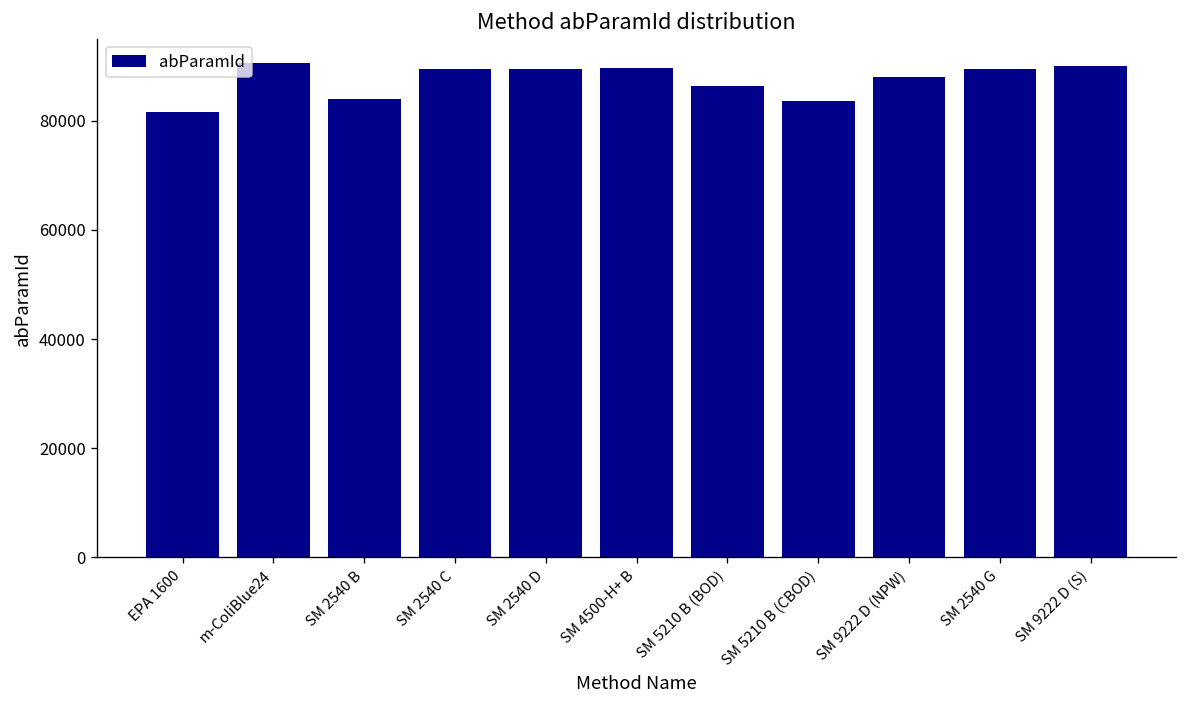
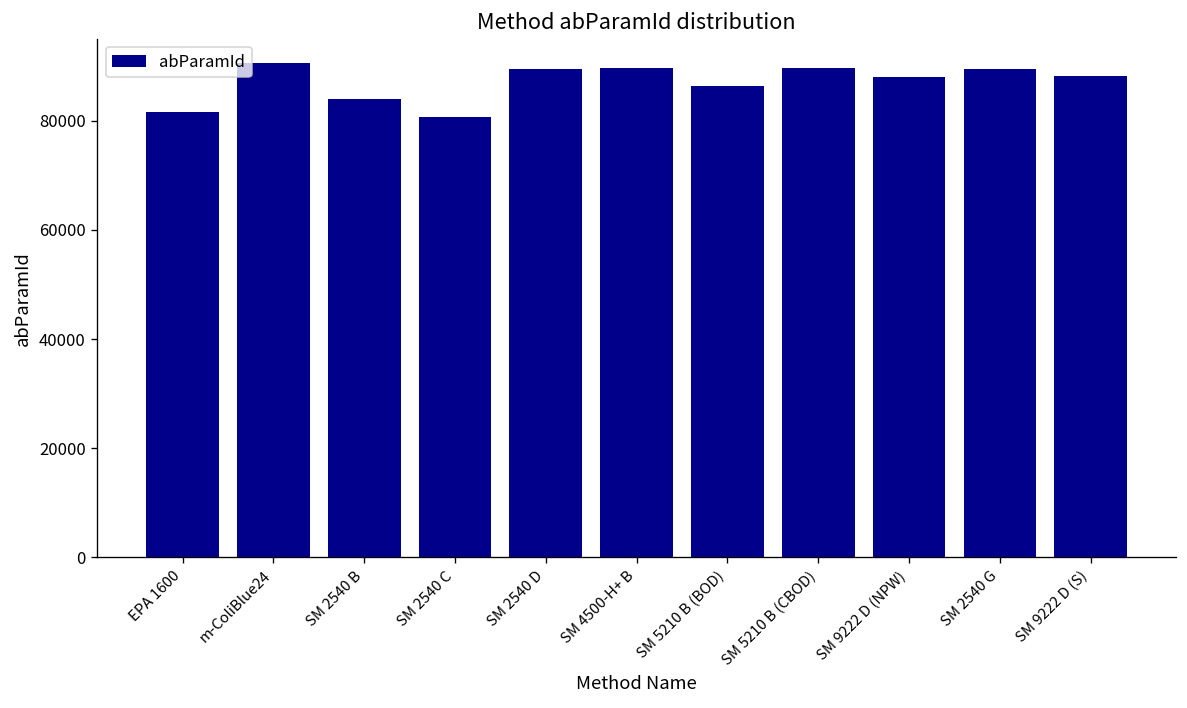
  {
    "EPA 1600": 82000,
    "m-ColiBlue24": 90000,
    "SM 2540 B": 84000,
-   "SM 2540 C": 89000,
+   "SM 2540 C": 81000,
    "SM 2540 D": 89000,
    "SM 4500-H+ B": 90000,
    "SM 5210 B (BOD)": 86000,
-   "SM 5210 B (CBOD)": 84000,
+   "SM 5210 B (CBOD)": 90000,
    "SM 9222 D (NPW)": 88000,
    "SM 2540 G": 89000,
-   "SM 9222 D (S)": 90000
+   "SM 9222 D (S)": 88000
  }
